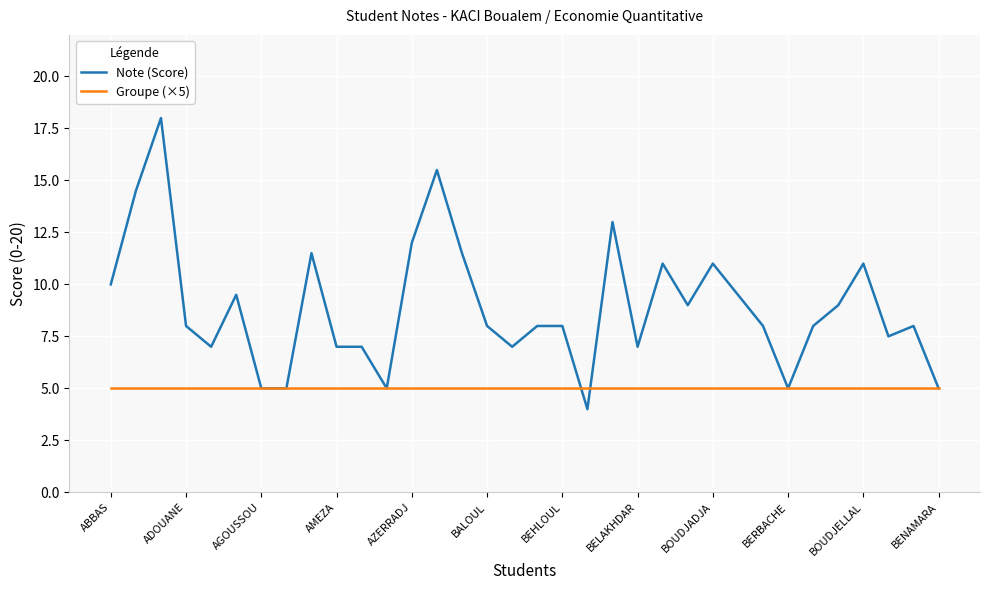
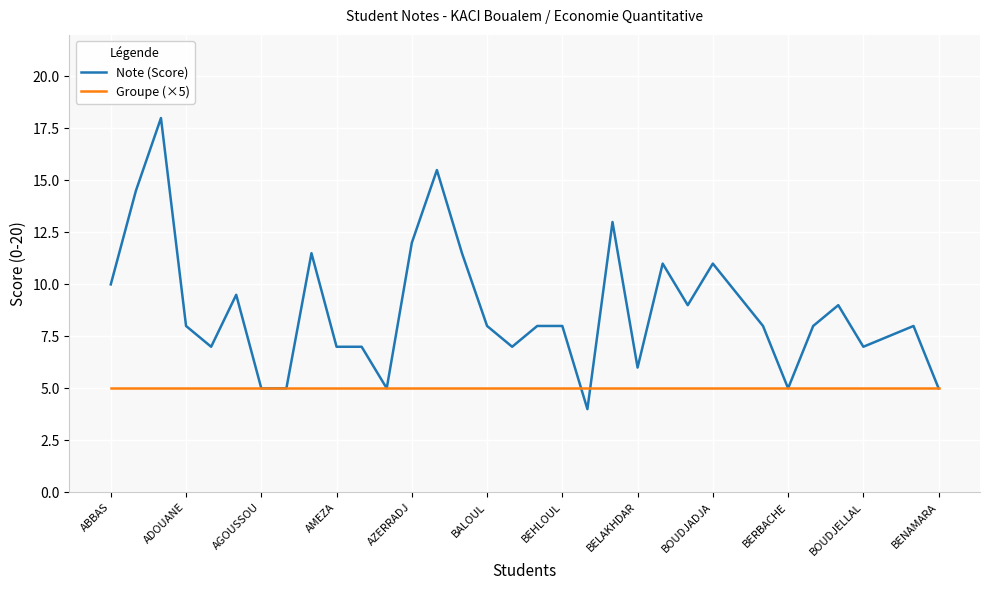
  {
    "Note (Score)": {
      "ABBAS": 10,
      "ADOUANE": 8,
      "AMEZA": 7,
      "AZERRADJ": 12,
      "BALOUL": 8,
      "BEHLOUL": 8,
-     "BELAKHDAR": 7,
+     "BELAKHDAR": 6,
      "BOUDJADJA": 11,
-     "BOUDJELLAL": 11
+     "BOUDJELLAL": 7
    },
    "Groupe (×5)": {
      "ABBAS": 5,
      "ADOUANE": 5,
      "AMEZA": 5,
      "AZERRADJ": 5,
      "BALOUL": 5,
      "BEHLOUL": 5,
      "BELAKHDAR": 5,
      "BOUDJADJA": 5,
      "BOUDJELLAL": 5
    }
  }
